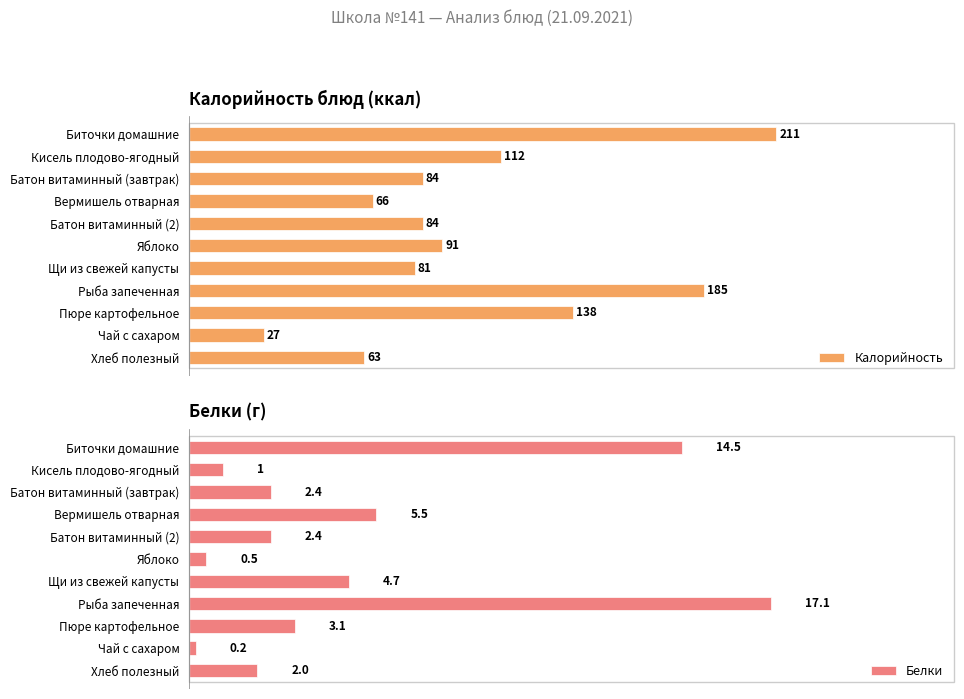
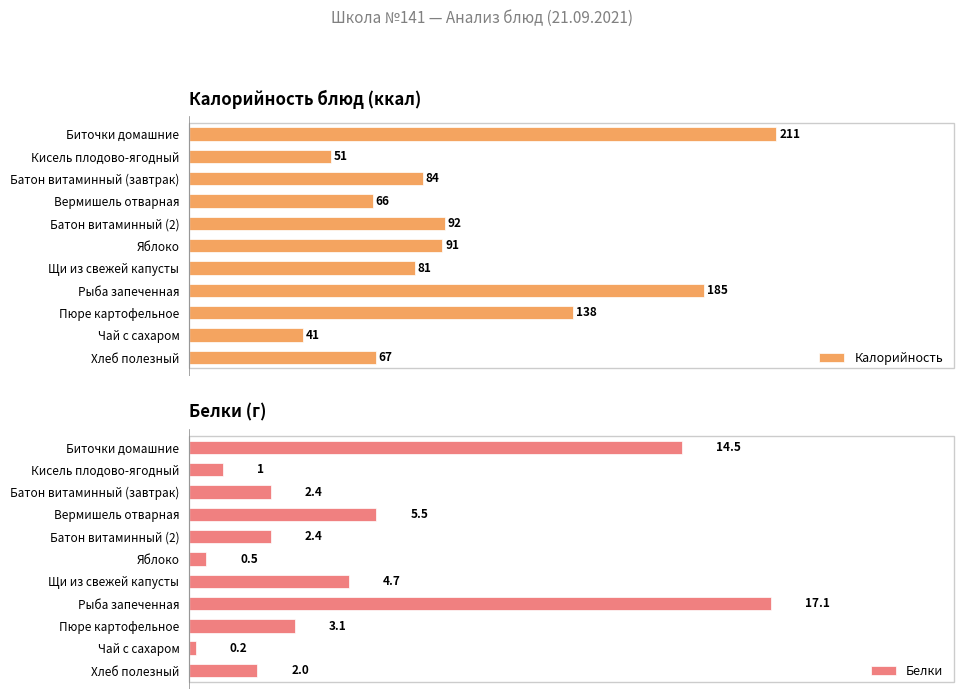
  {
    "Калорийность блюд (ккал)": {
      "Биточки домашние": 211,
-     "Кисель плодово-ягодный": 112,
+     "Кисель плодово-ягодный": 51,
      "Батон витаминный (завтрак)": 84,
      "Вермишель отварная": 66,
-     "Батон витаминный (2)": 84,
+     "Батон витаминный (2)": 92,
      "Яблоко": 91,
      "Щи из свежей капусты": 81,
      "Рыба запеченная": 185,
      "Пюре картофельное": 138,
-     "Чай с сахаром": 27,
-     "Хлеб полезный": 63
+     "Чай с сахаром": 41,
+     "Хлеб полезный": 67
    }
  }
